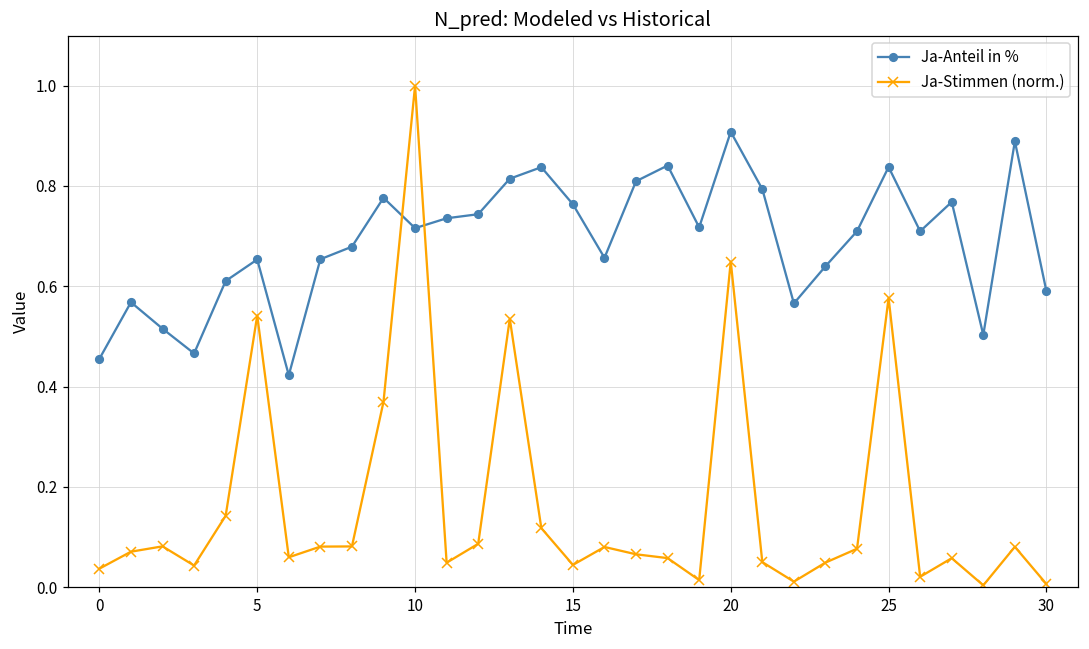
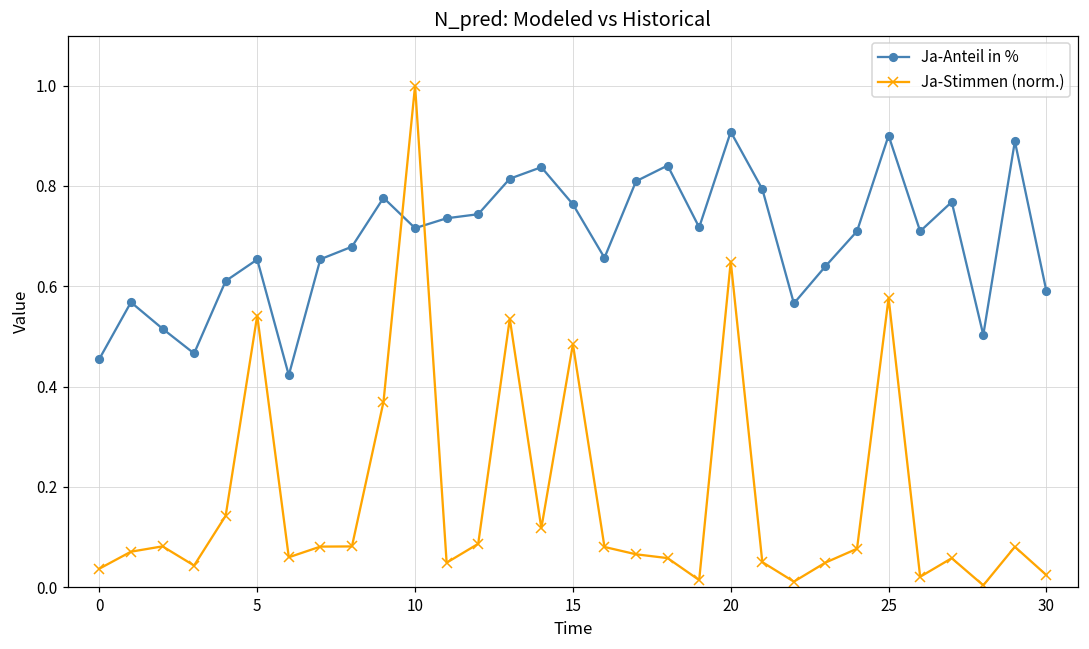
  {
    "Ja-Anteil in %": {
      "0": 0.46,
      "5": 0.65,
      "10": 0.72,
      "15": 0.76,
      "20": 0.91,
-     "25": 0.84,
+     "25": 0.90,
      "30": 0.59
    },
    "Ja-Stimmen (norm.)": {
      "0": 0.04,
      "5": 0.54,
      "10": 1.00,
-     "15": 0.04,
+     "15": 0.48,
      "20": 0.65,
      "25": 0.58,
-     "30": 0.01
+     "30": 0.02
    }
  }
